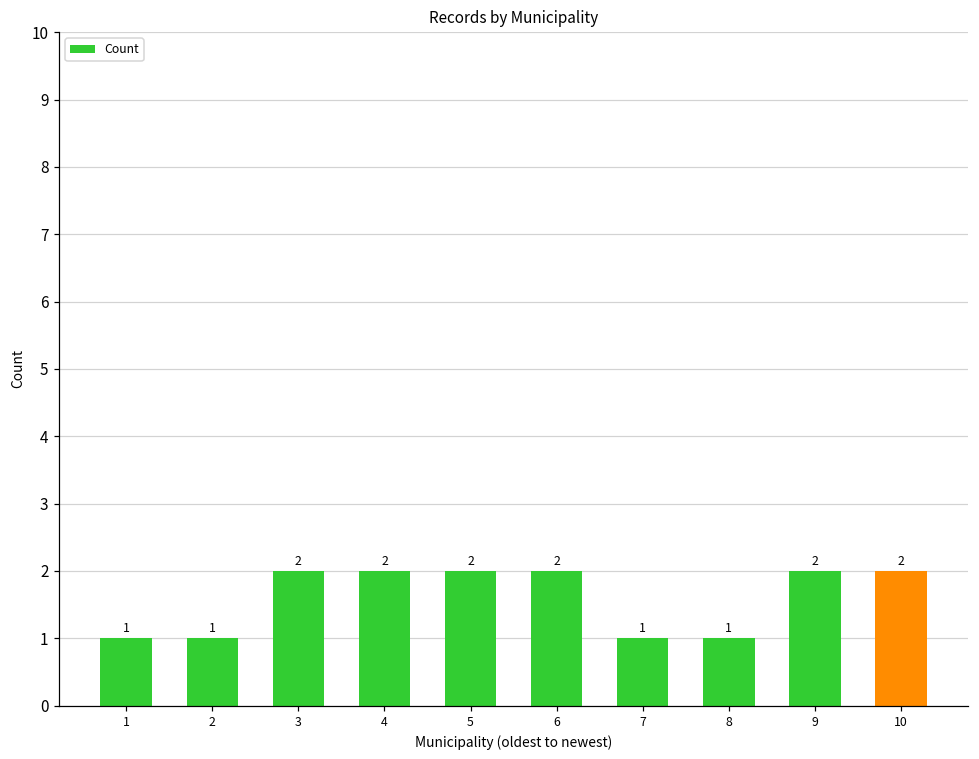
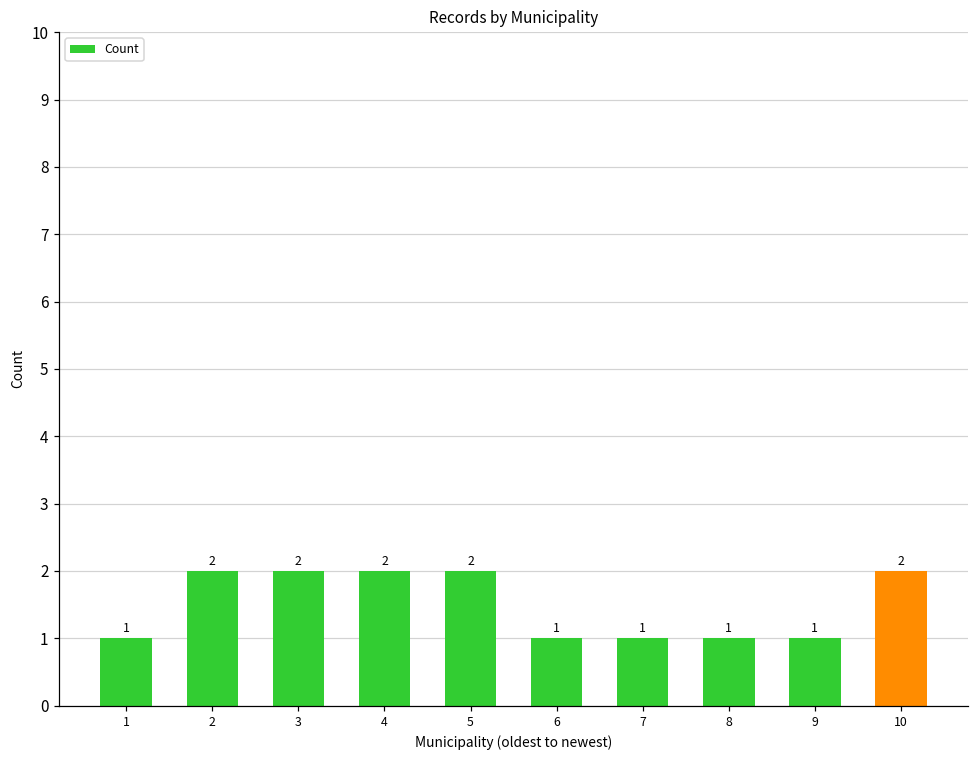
  {
    "1": 1,
-   "2": 1,
+   "2": 2,
    "3": 2,
    "4": 2,
    "5": 2,
-   "6": 2,
+   "6": 1,
    "7": 1,
    "8": 1,
-   "9": 2,
+   "9": 1,
    "10": 2
  }
